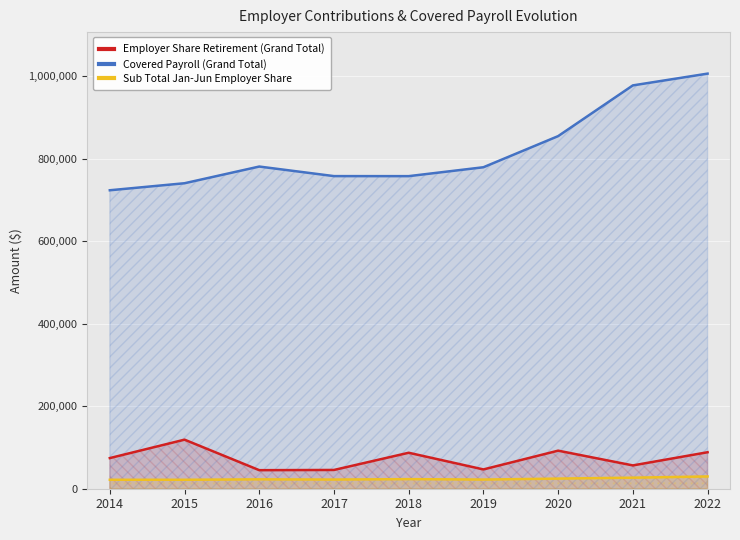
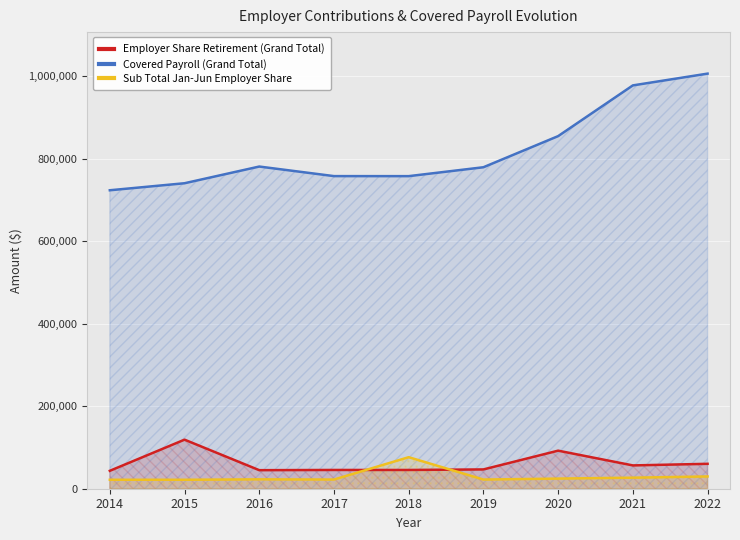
  {
    "Employer Share Retirement (Grand Total)": {
-     "2014": "70,000",
+     "2014": "40,000",
      "2015": "120,000",
      "2016": "40,000",
      "2017": "50,000",
-     "2018": "90,000",
+     "2018": "50,000",
      "2019": "50,000",
      "2020": "90,000",
      "2021": "60,000",
-     "2022": "90,000"
+     "2022": "60,000"
    },
    "Covered Payroll (Grand Total)": {
      "2014": "720,000",
      "2015": "740,000",
      "2016": "780,000",
      "2017": "760,000",
      "2018": "760,000",
      "2019": "780,000",
      "2020": "850,000",
      "2021": "980,000",
      "2022": "1,010,000"
    },
    "Sub Total Jan-Jun Employer Share": {
      "2014": "20,000",
      "2015": "20,000",
      "2016": "20,000",
      "2017": "20,000",
-     "2018": "20,000",
+     "2018": "80,000",
      "2019": "20,000",
      "2020": "20,000",
      "2021": "30,000",
      "2022": "30,000"
    }
  }
